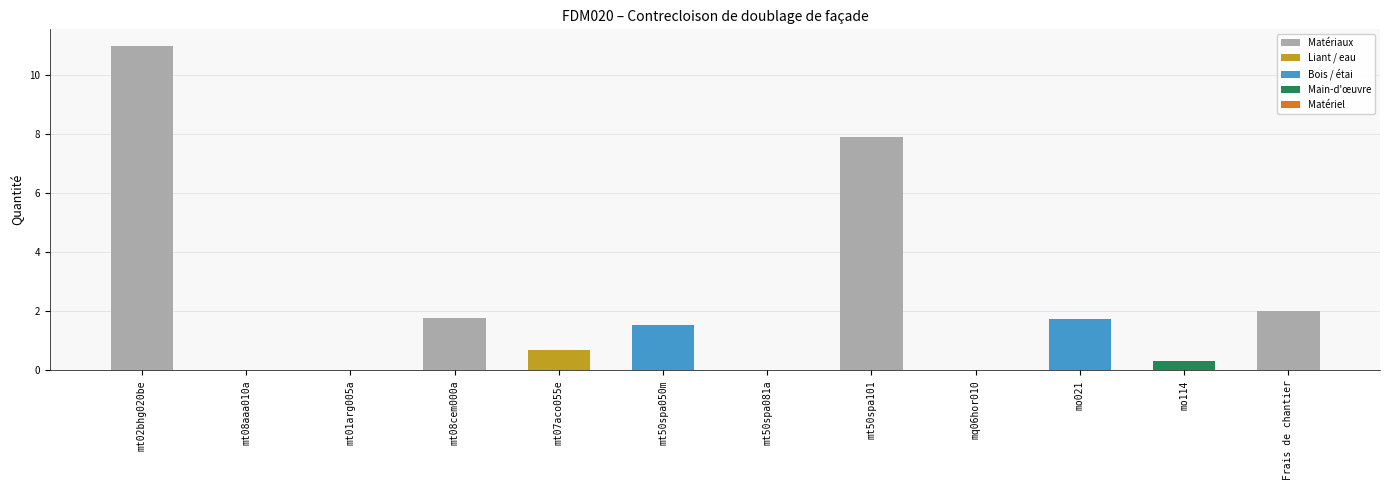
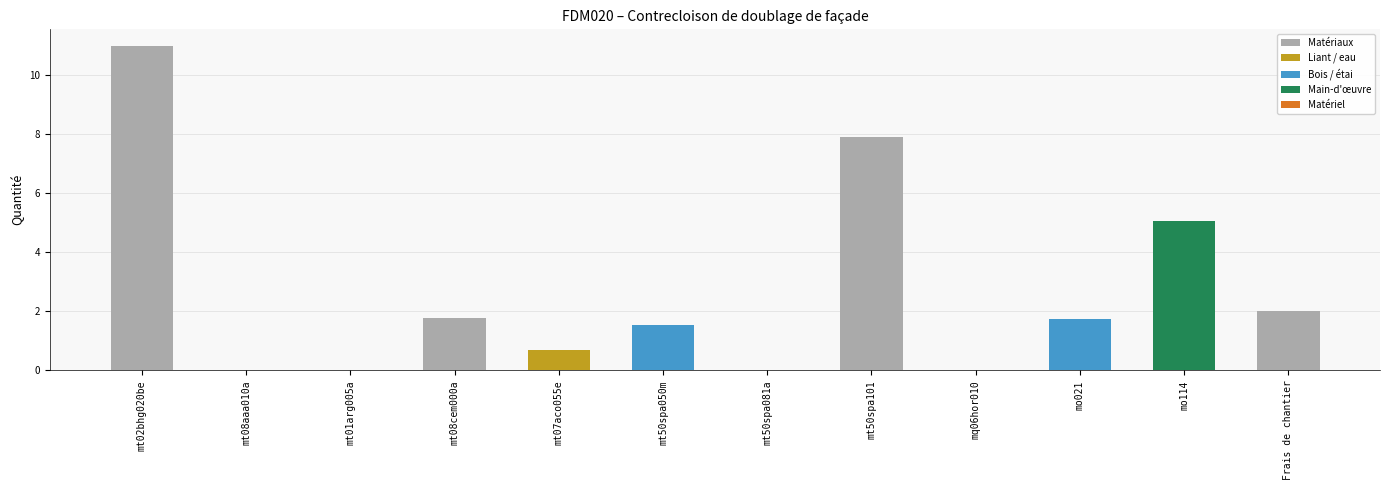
  {
    "mt02bhg020be": 11.0,
    "mt08cem000a": 1.8,
    "mt07aco055e": 0.7,
    "mt50spa050m": 1.5,
    "mt50spa101": 7.9,
    "mo021": 1.7,
-   "mo114": 0.3,
+   "mo114": 5.1,
    "Frais de chantier": 2.0
  }
